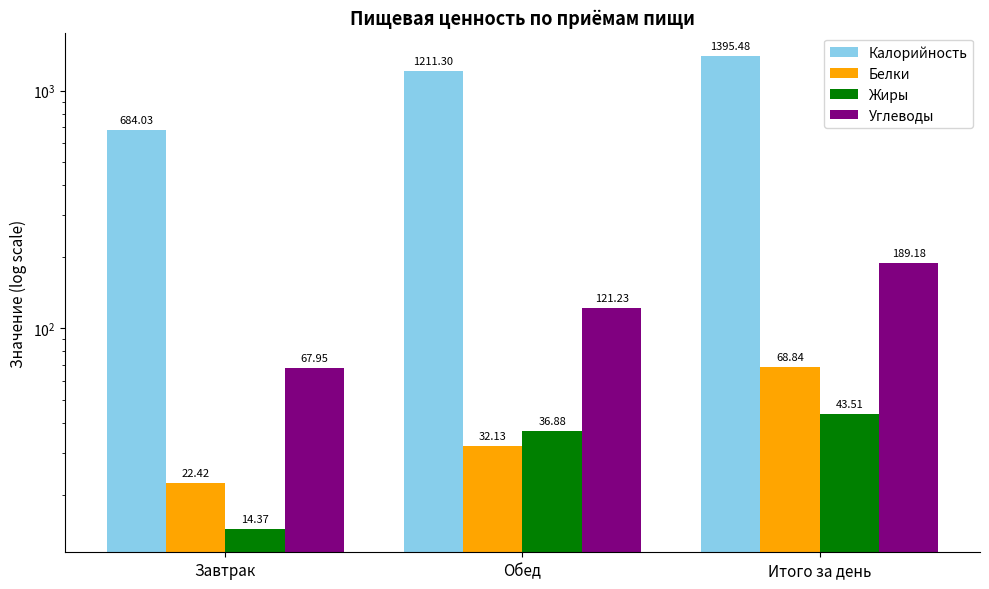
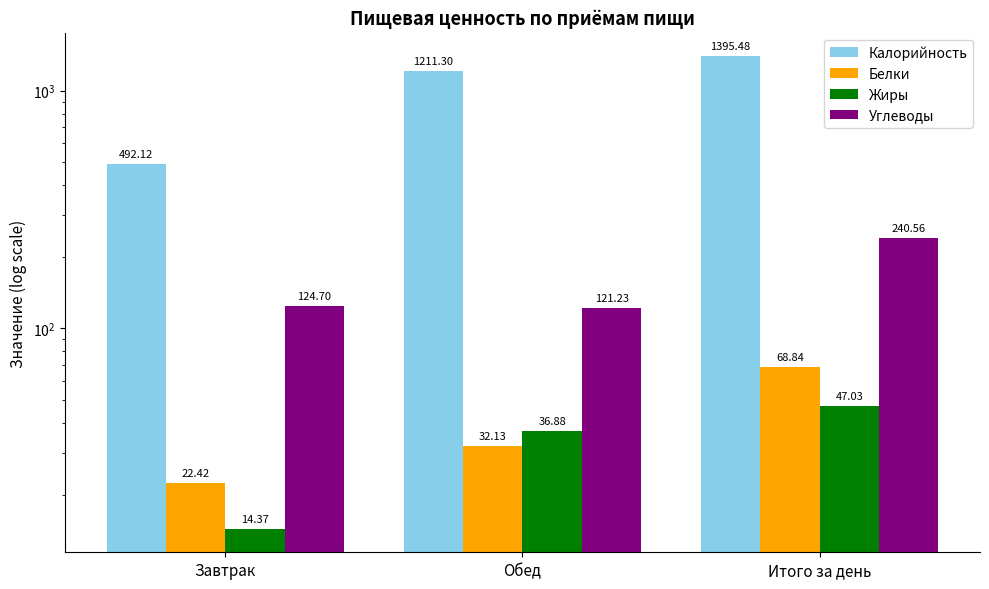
  {
    "Калорийность": {
-     "Завтрак": 684.03,
+     "Завтрак": 492.12,
      "Обед": 1211.30,
      "Итого за день": 1395.48
    },
    "Белки": {
      "Завтрак": 22.42,
      "Обед": 32.13,
      "Итого за день": 68.84
    },
    "Жиры": {
      "Завтрак": 14.37,
      "Обед": 36.88,
-     "Итого за день": 43.51
+     "Итого за день": 47.03
    },
    "Углеводы": {
-     "Завтрак": 67.95,
+     "Завтрак": 124.70,
      "Обед": 121.23,
-     "Итого за день": 189.18
+     "Итого за день": 240.56
    }
  }
